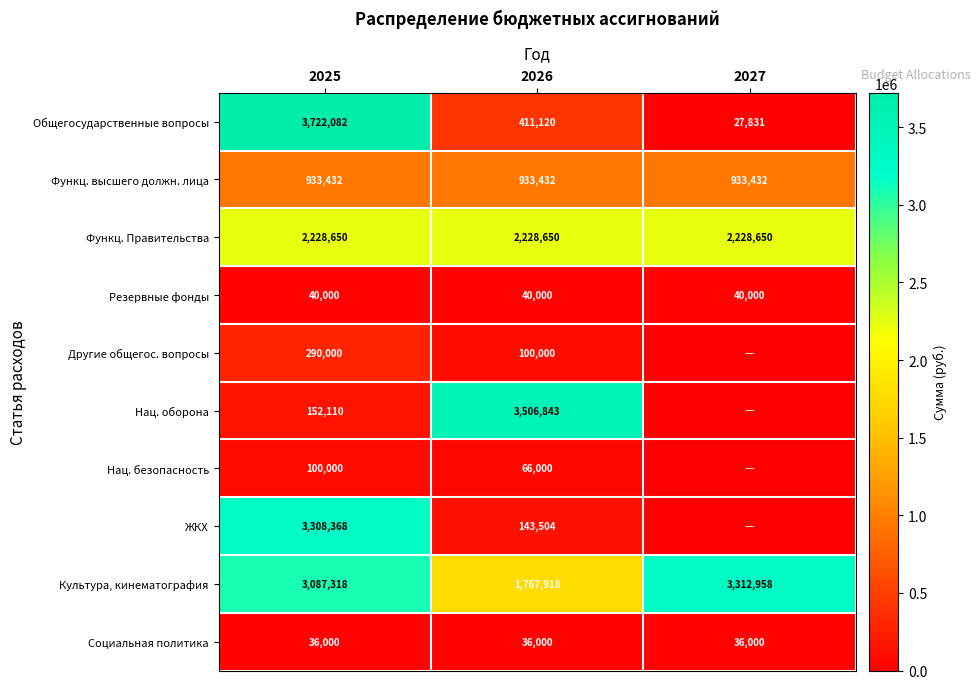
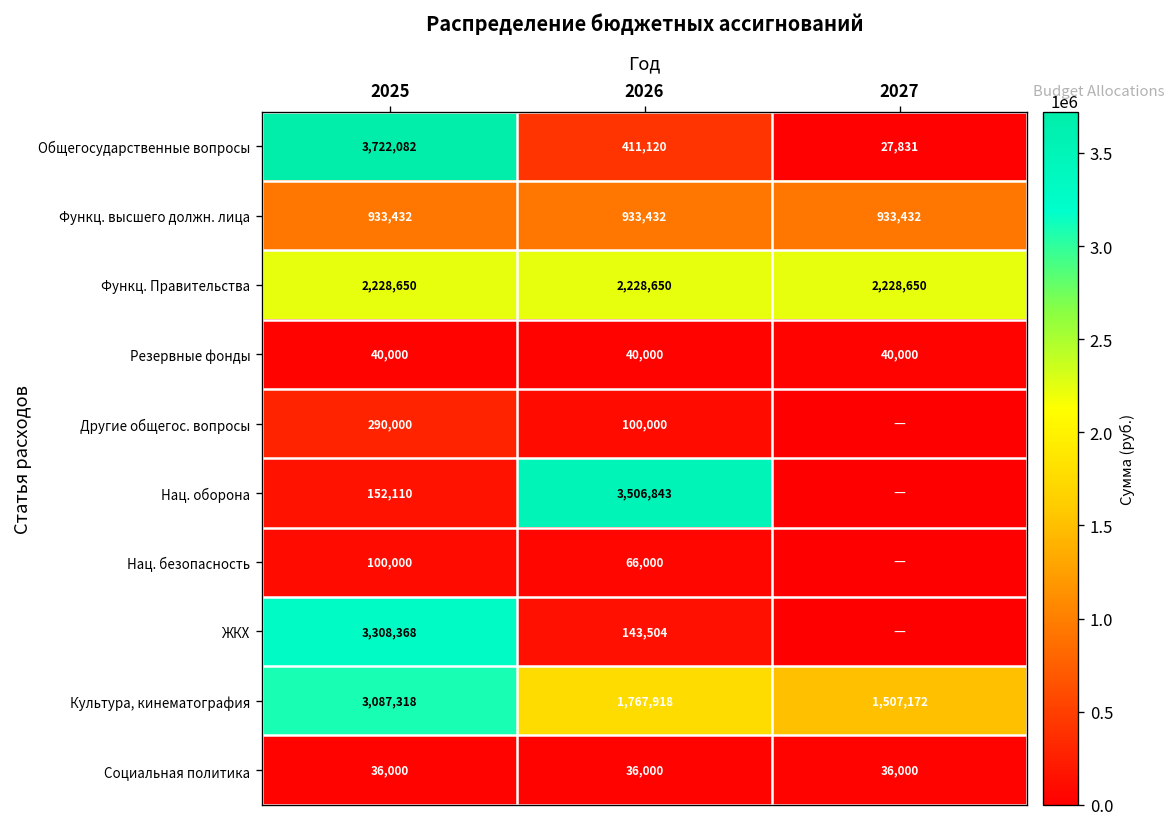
  {
    "Общегосударственные вопросы": {
      "2025": "3,722,082",
      "2026": "411,120",
      "2027": "27,831"
    },
    "Функц. высшего должн. лица": {
      "2025": "933,432",
      "2026": "933,432",
      "2027": "933,432"
    },
    "Функц. Правительства": {
      "2025": "2,228,650",
      "2026": "2,228,650",
      "2027": "2,228,650"
    },
    "Резервные фонды": {
      "2025": "40,000",
      "2026": "40,000",
      "2027": "40,000"
    },
    "Другие общегос. вопросы": {
      "2025": "290,000",
      "2026": "100,000"
    },
    "Нац. оборона": {
      "2025": "152,110",
      "2026": "3,506,843"
    },
    "Нац. безопасность": {
      "2025": "100,000",
      "2026": "66,000"
    },
    "ЖКХ": {
      "2025": "3,308,368",
      "2026": "143,504"
    },
    "Культура, кинематография": {
      "2025": "3,087,318",
      "2026": "1,767,918",
-     "2027": "3,312,958"
+     "2027": "1,507,172"
    },
    "Социальная политика": {
      "2025": "36,000",
      "2026": "36,000",
      "2027": "36,000"
    }
  }
